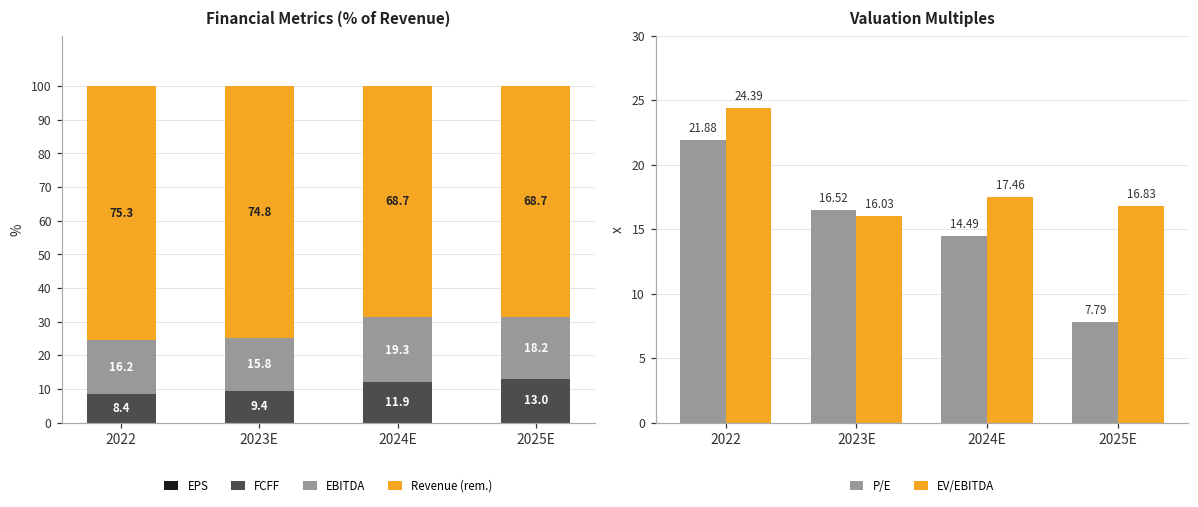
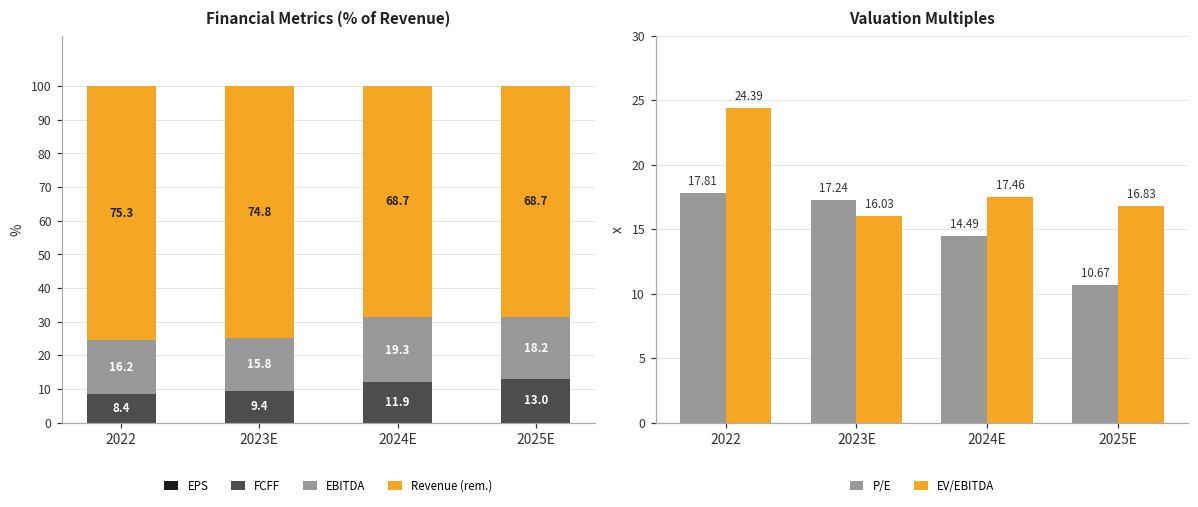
  {
    "Financial Metrics (% of Revenue)": {
      "FCFF": {
        "2022": 8.4,
        "2023E": 9.4,
        "2024E": 11.9,
        "2025E": 13.0
      },
      "EBITDA": {
        "2022": 16.2,
        "2023E": 15.8,
        "2024E": 19.3,
        "2025E": 18.2
      },
      "Revenue (rem.)": {
        "2022": 75.3,
        "2023E": 74.8,
        "2024E": 68.7,
        "2025E": 68.7
      }
    },
    "Valuation Multiples": {
      "P/E": {
-       "2022": 21.88,
-       "2023E": 16.52,
+       "2022": 17.81,
+       "2023E": 17.24,
        "2024E": 14.49,
-       "2025E": 7.79
+       "2025E": 10.67
      },
      "EV/EBITDA": {
        "2022": 24.39,
        "2023E": 16.03,
        "2024E": 17.46,
        "2025E": 16.83
      }
    }
  }
